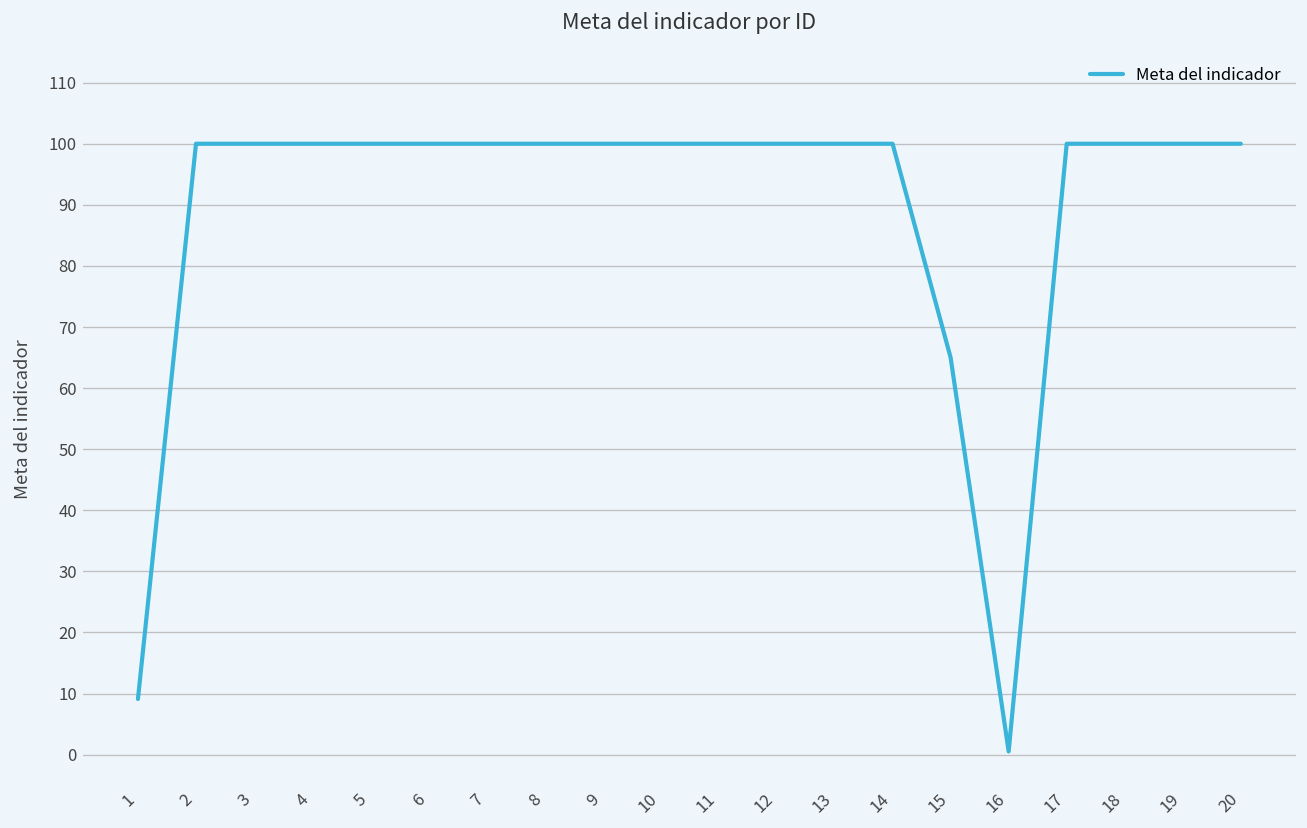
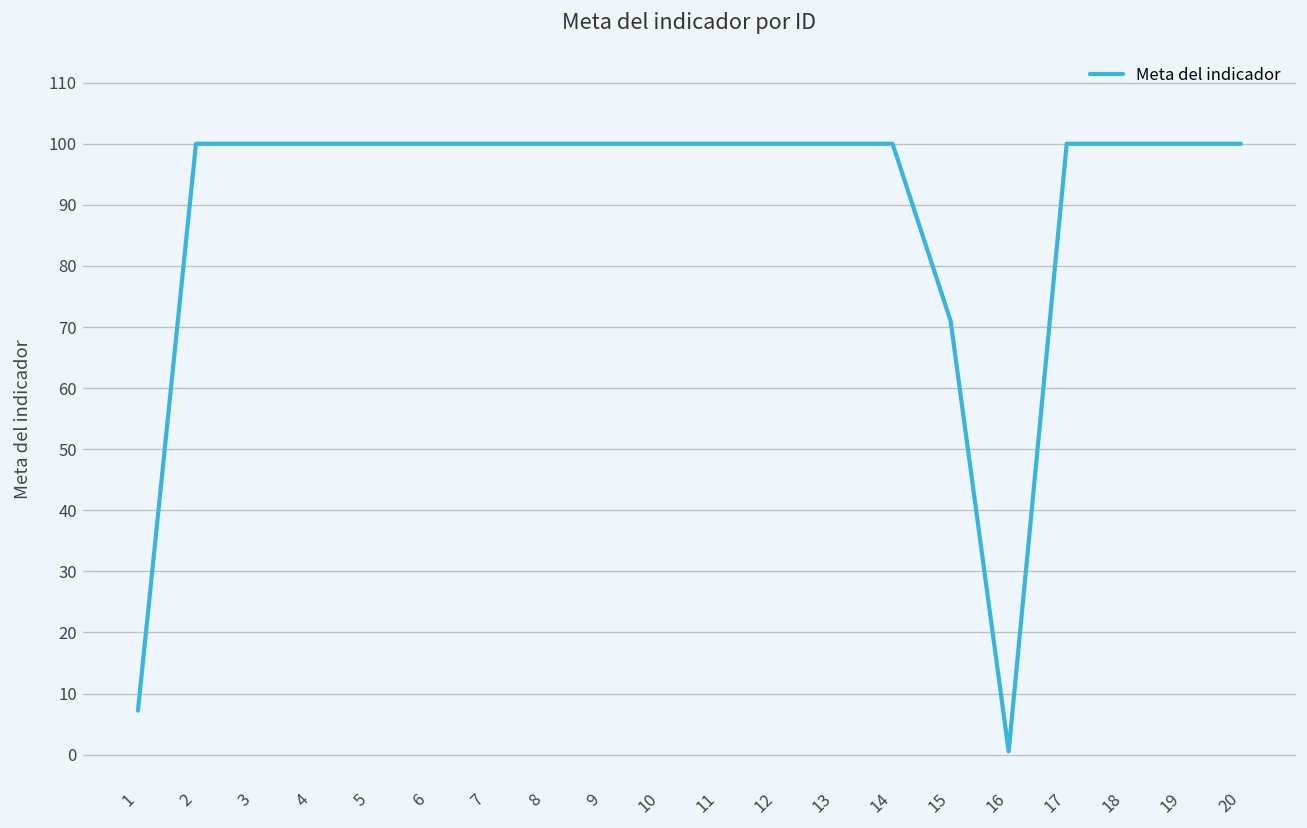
  {
-   "1": 9,
+   "1": 7,
    "2": 100,
    "3": 100,
    "4": 100,
    "5": 100,
    "6": 100,
    "7": 100,
    "8": 100,
    "9": 100,
    "10": 100,
    "11": 100,
    "12": 100,
    "13": 100,
    "14": 100,
-   "15": 65,
+   "15": 71,
    "16": 1,
    "17": 100,
    "18": 100,
    "19": 100,
    "20": 100
  }
